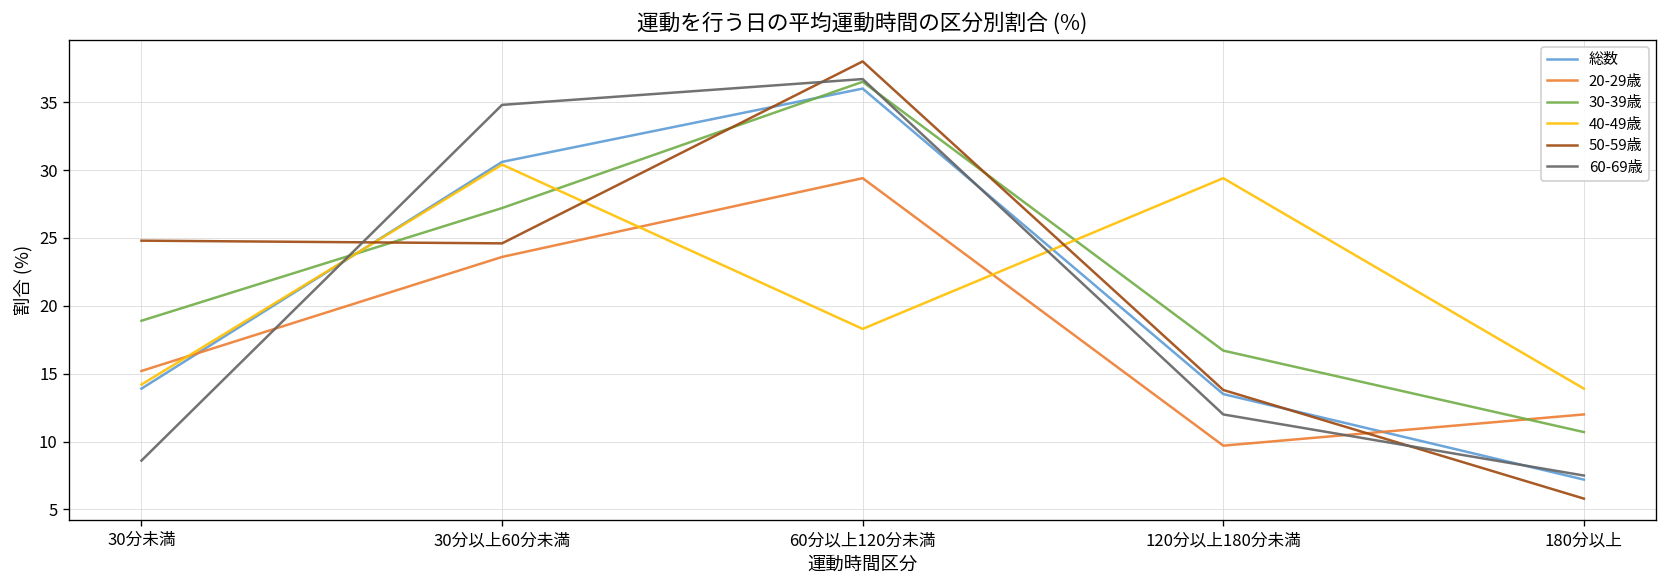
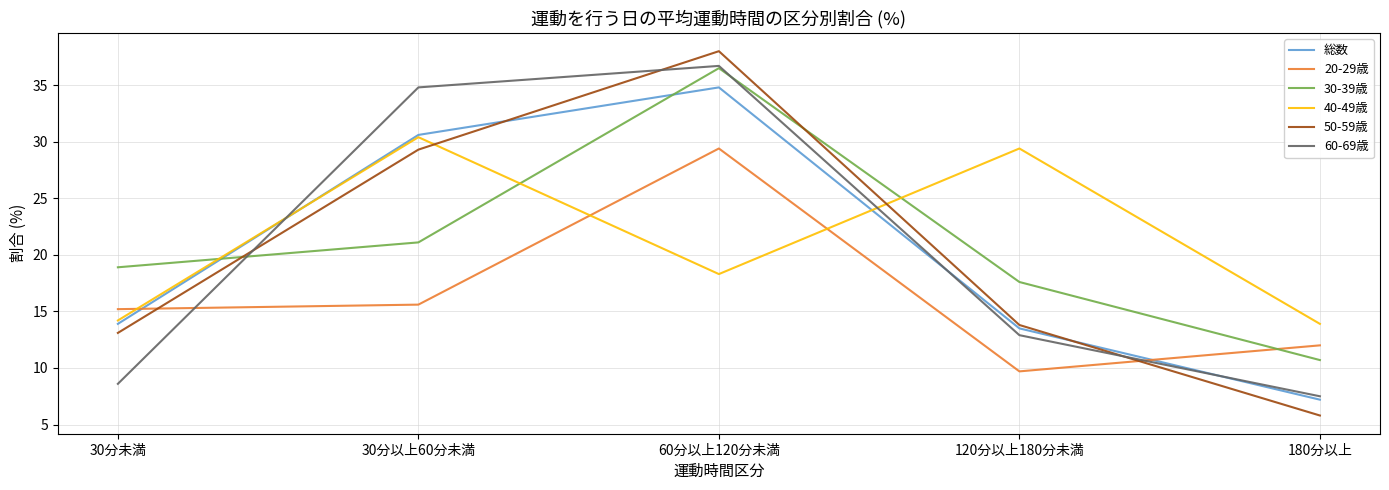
  {
    "総数": {
      "30分未満": 13.9,
-     "60分以上120分未満": 36.0,
+     "60分以上120分未満": 34.8,
      "120分以上180分未満": 13.5,
      "180分以上": 7.2
    },
    "20-29歳": {
      "30分未満": 15.2,
-     "30分以上60分未満": 23.6,
+     "30分以上60分未満": 15.6,
      "60分以上120分未満": 29.4,
      "120分以上180分未満": 9.7,
      "180分以上": 12.0
    },
    "30-39歳": {
      "30分未満": 18.9,
-     "30分以上60分未満": 27.2,
-     "120分以上180分未満": 16.7,
+     "30分以上60分未満": 21.1,
+     "120分以上180分未満": 17.6,
      "180分以上": 10.7
    },
    "40-49歳": {
      "30分未満": 14.2,
      "60分以上120分未満": 18.3,
      "120分以上180分未満": 29.4,
      "180分以上": 13.9
    },
    "50-59歳": {
-     "30分未満": 24.8,
-     "30分以上60分未満": 24.6,
+     "30分未満": 13.1,
+     "30分以上60分未満": 29.3,
      "60分以上120分未満": 38.0,
      "120分以上180分未満": 13.8,
      "180分以上": 5.8
    },
    "60-69歳": {
      "30分未満": 8.6,
      "30分以上60分未満": 34.8,
-     "120分以上180分未満": 12.0,
+     "120分以上180分未満": 12.9,
      "180分以上": 7.5
    }
  }
